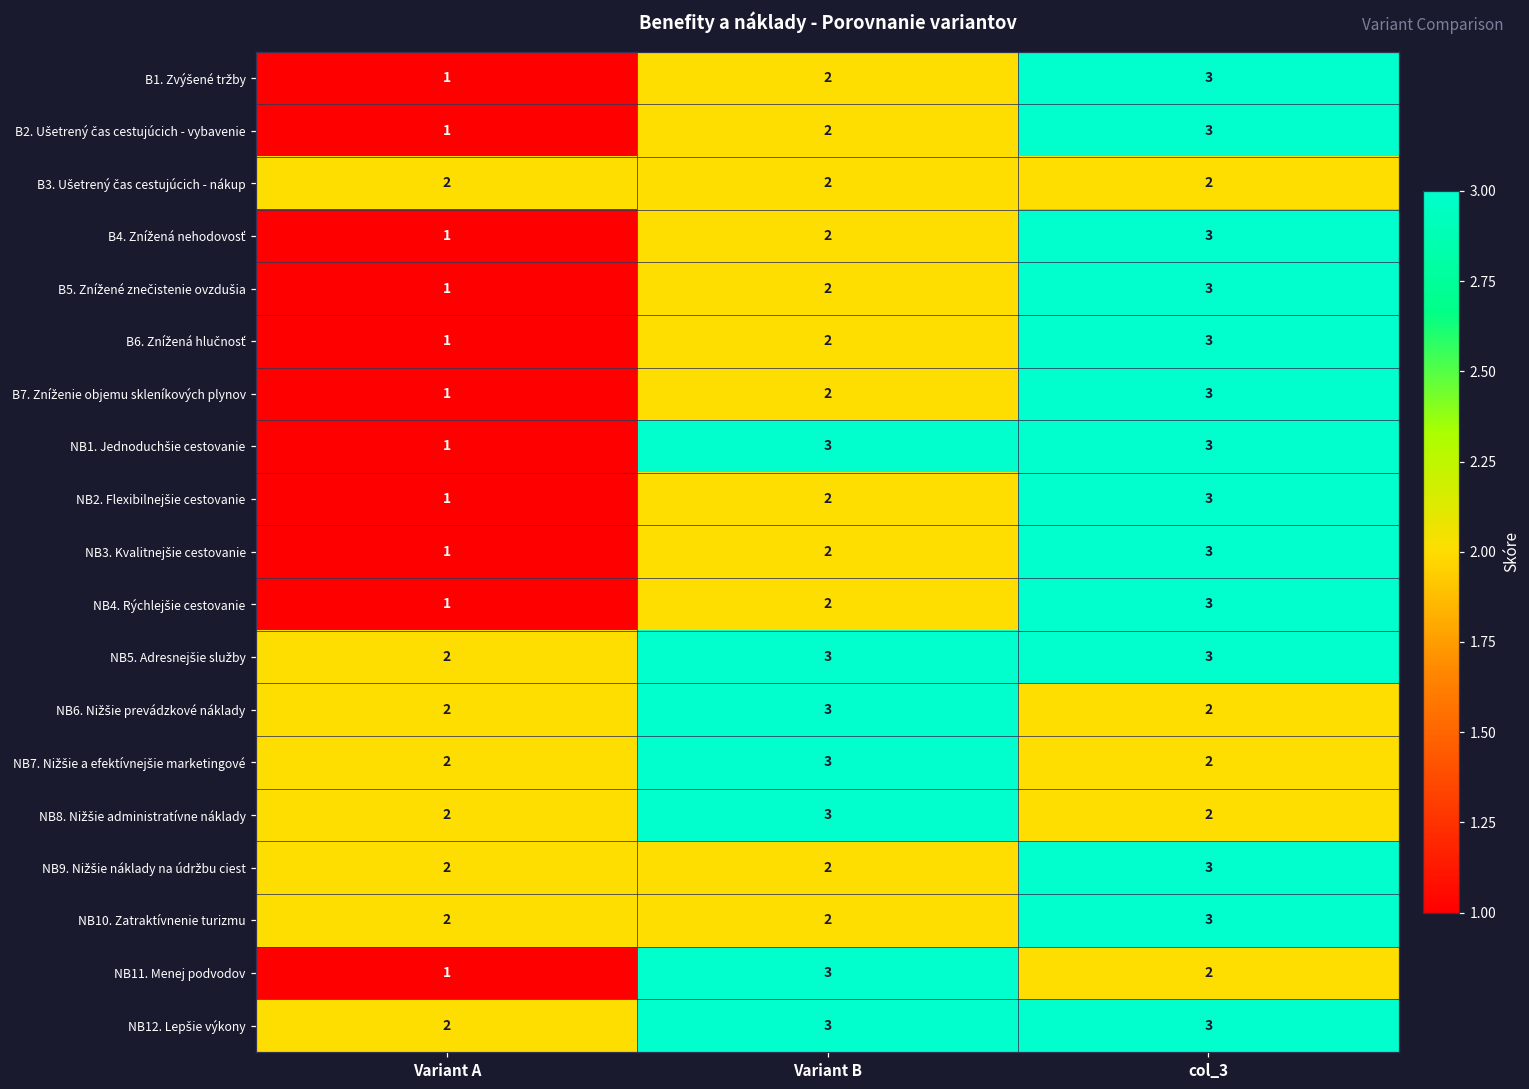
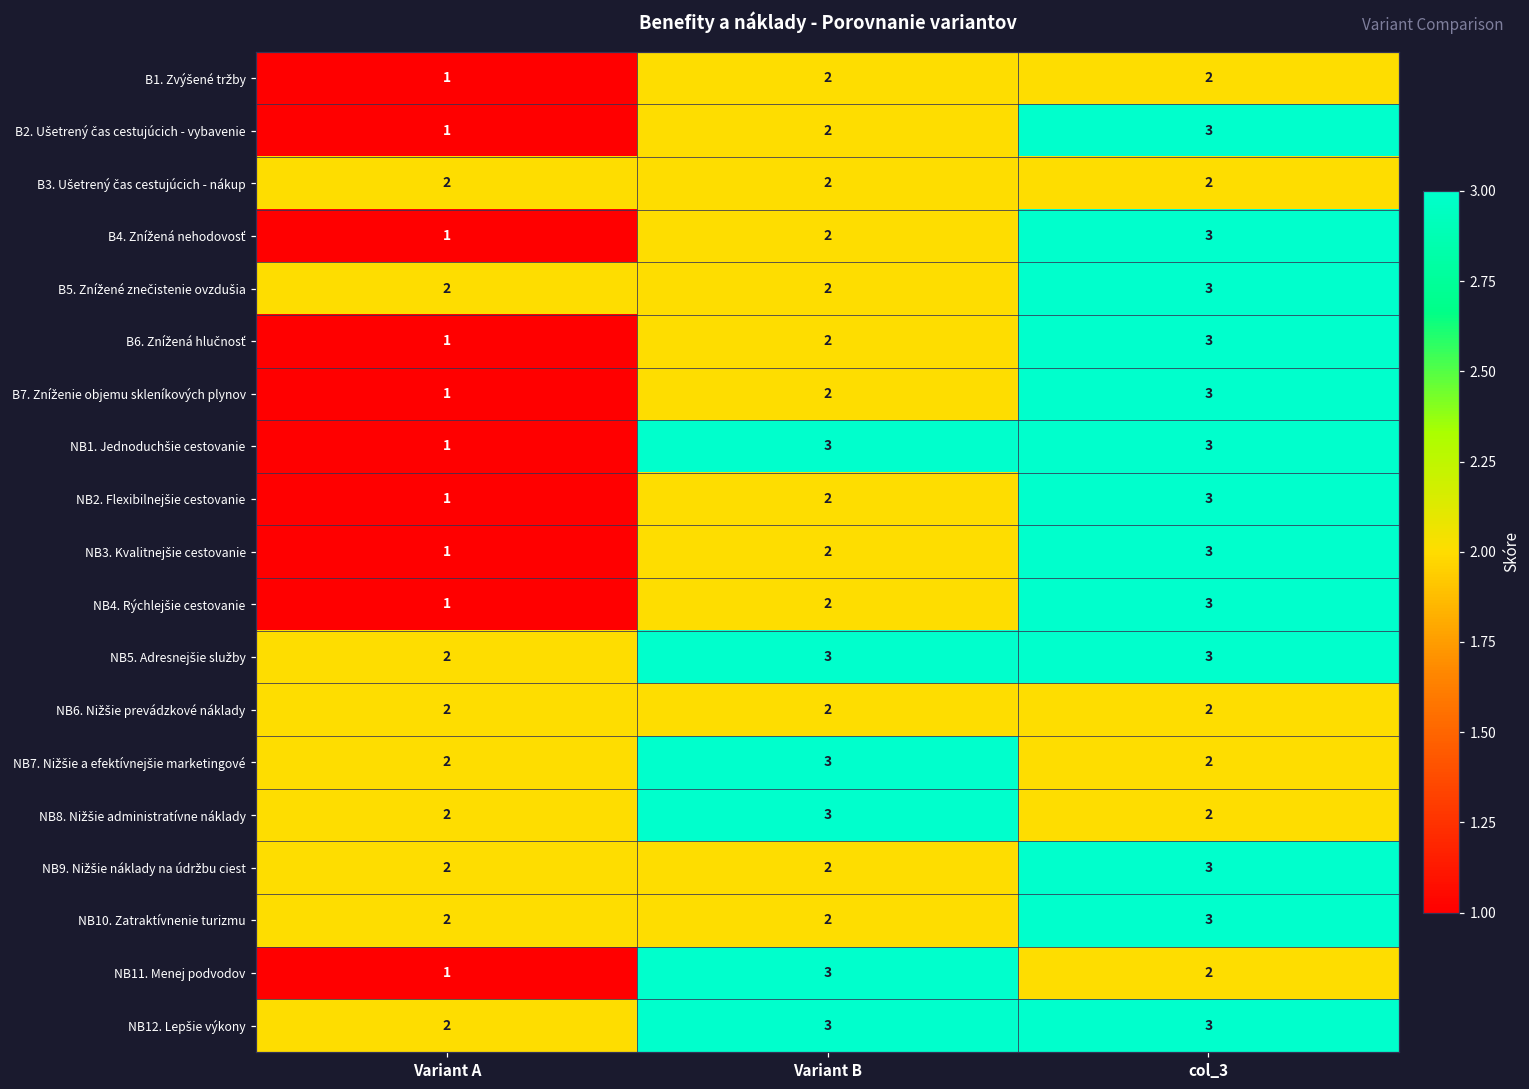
  {
    "B1. Zvýšené tržby": {
      "Variant A": 1,
      "Variant B": 2,
-     "col_3": 3
+     "col_3": 2
    },
    "B2. Ušetrený čas cestujúcich - vybavenie": {
      "Variant A": 1,
      "Variant B": 2,
      "col_3": 3
    },
    "B3. Ušetrený čas cestujúcich - nákup": {
      "Variant A": 2,
      "Variant B": 2,
      "col_3": 2
    },
    "B4. Znížená nehodovosť": {
      "Variant A": 1,
      "Variant B": 2,
      "col_3": 3
    },
    "B5. Znížené znečistenie ovzdušia": {
-     "Variant A": 1,
+     "Variant A": 2,
      "Variant B": 2,
      "col_3": 3
    },
    "B6. Znížená hlučnosť": {
      "Variant A": 1,
      "Variant B": 2,
      "col_3": 3
    },
    "B7. Zníženie objemu skleníkových plynov": {
      "Variant A": 1,
      "Variant B": 2,
      "col_3": 3
    },
    "NB1. Jednoduchšie cestovanie": {
      "Variant A": 1,
      "Variant B": 3,
      "col_3": 3
    },
    "NB2. Flexibilnejšie cestovanie": {
      "Variant A": 1,
      "Variant B": 2,
      "col_3": 3
    },
    "NB3. Kvalitnejšie cestovanie": {
      "Variant A": 1,
      "Variant B": 2,
      "col_3": 3
    },
    "NB4. Rýchlejšie cestovanie": {
      "Variant A": 1,
      "Variant B": 2,
      "col_3": 3
    },
    "NB5. Adresnejšie služby": {
      "Variant A": 2,
      "Variant B": 3,
      "col_3": 3
    },
    "NB6. Nižšie prevádzkové náklady": {
      "Variant A": 2,
-     "Variant B": 3,
+     "Variant B": 2,
      "col_3": 2
    },
    "NB7. Nižšie a efektívnejšie marketingové": {
      "Variant A": 2,
      "Variant B": 3,
      "col_3": 2
    },
    "NB8. Nižšie administratívne náklady": {
      "Variant A": 2,
      "Variant B": 3,
      "col_3": 2
    },
    "NB9. Nižšie náklady na údržbu ciest": {
      "Variant A": 2,
      "Variant B": 2,
      "col_3": 3
    },
    "NB10. Zatraktívnenie turizmu": {
      "Variant A": 2,
      "Variant B": 2,
      "col_3": 3
    },
    "NB11. Menej podvodov": {
      "Variant A": 1,
      "Variant B": 3,
      "col_3": 2
    },
    "NB12. Lepšie výkony": {
      "Variant A": 2,
      "Variant B": 3,
      "col_3": 3
    }
  }
